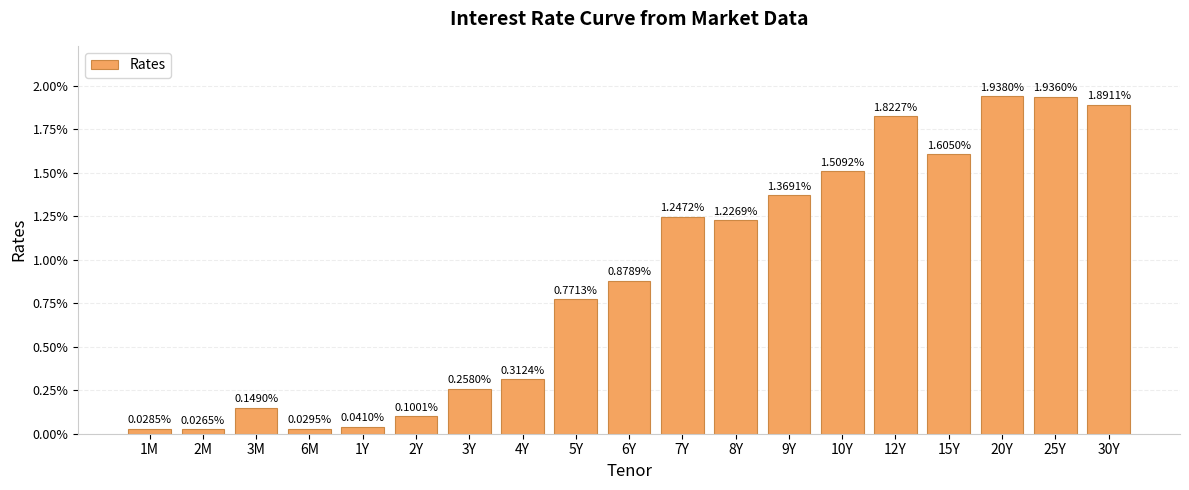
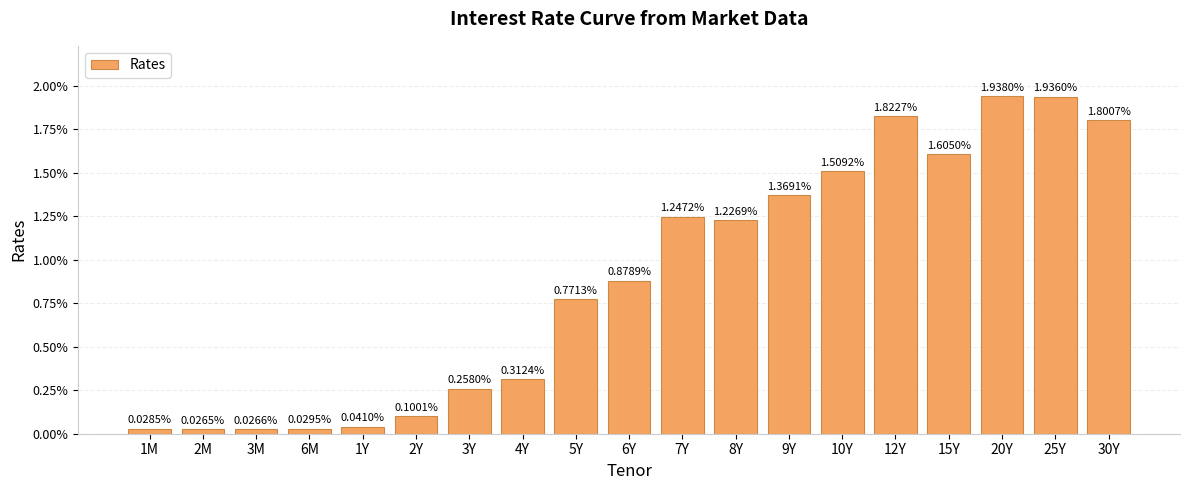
  {
    "1M": "0.0285%",
    "2M": "0.0265%",
-   "3M": "0.1490%",
+   "3M": "0.0266%",
    "6M": "0.0295%",
    "1Y": "0.0410%",
    "2Y": "0.1001%",
    "3Y": "0.2580%",
    "4Y": "0.3124%",
    "5Y": "0.7713%",
    "6Y": "0.8789%",
    "7Y": "1.2472%",
    "8Y": "1.2269%",
    "9Y": "1.3691%",
    "10Y": "1.5092%",
    "12Y": "1.8227%",
    "15Y": "1.6050%",
    "20Y": "1.9380%",
    "25Y": "1.9360%",
-   "30Y": "1.8911%"
+   "30Y": "1.8007%"
  }
